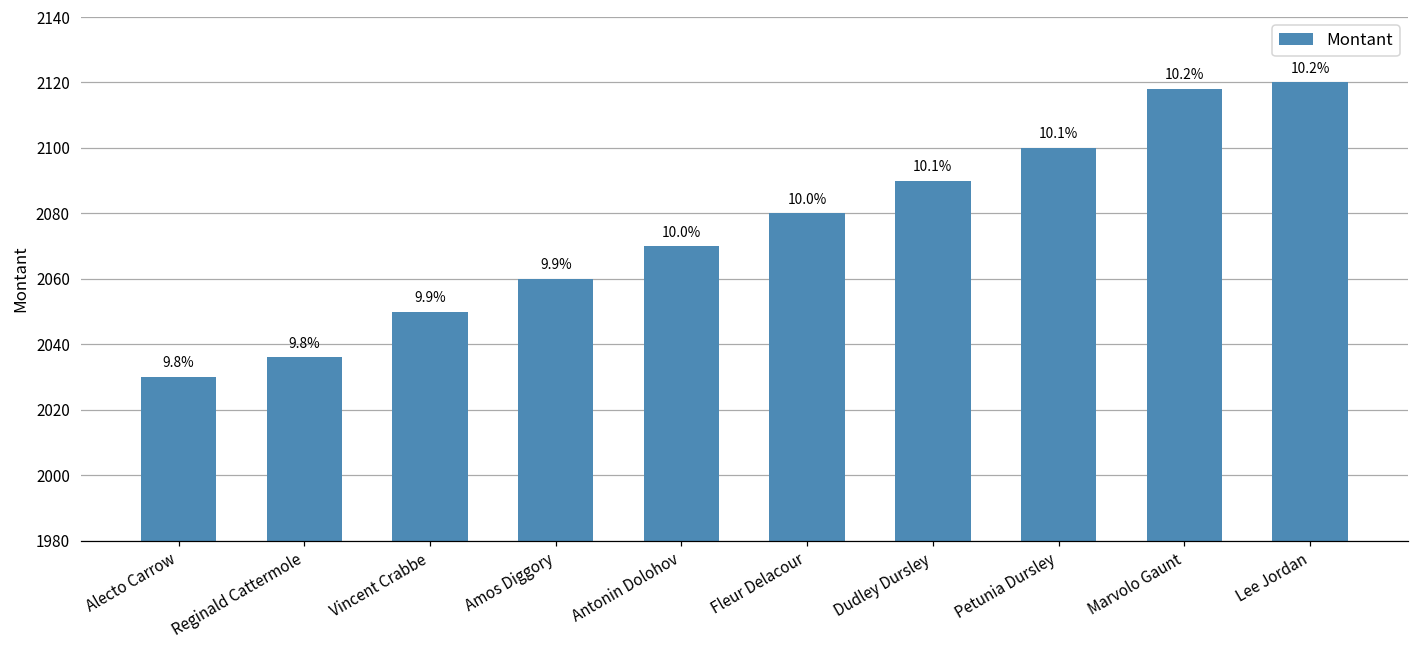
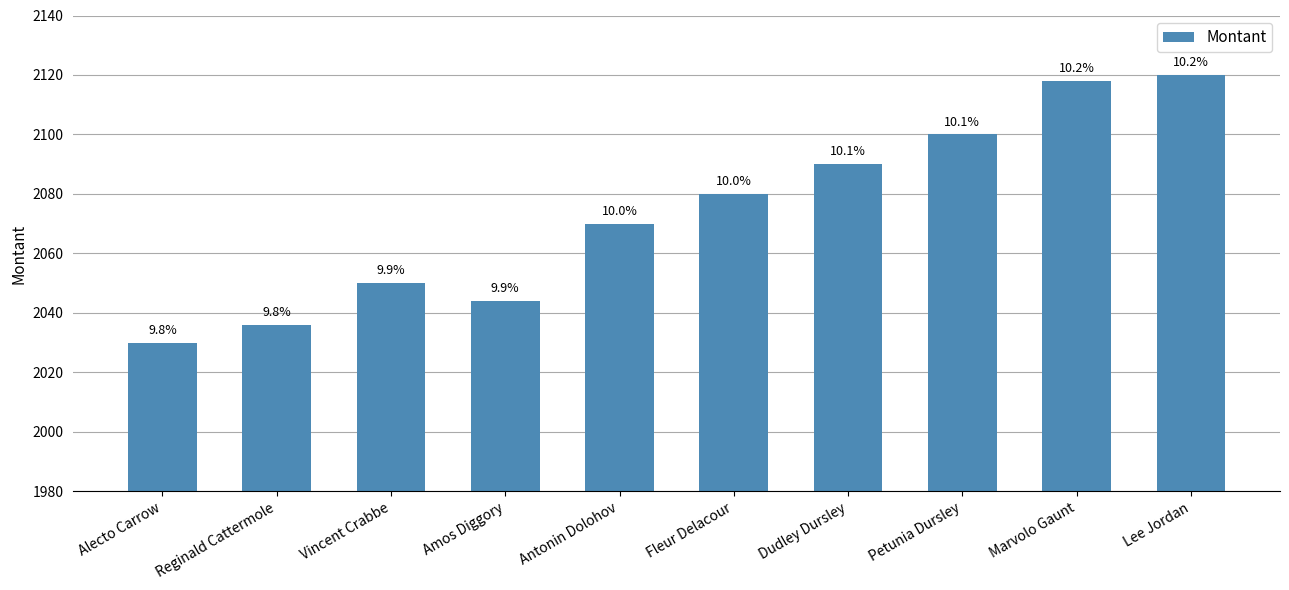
  {
-   "Amos Diggory": 2060
+   "Amos Diggory": 2044
  }
